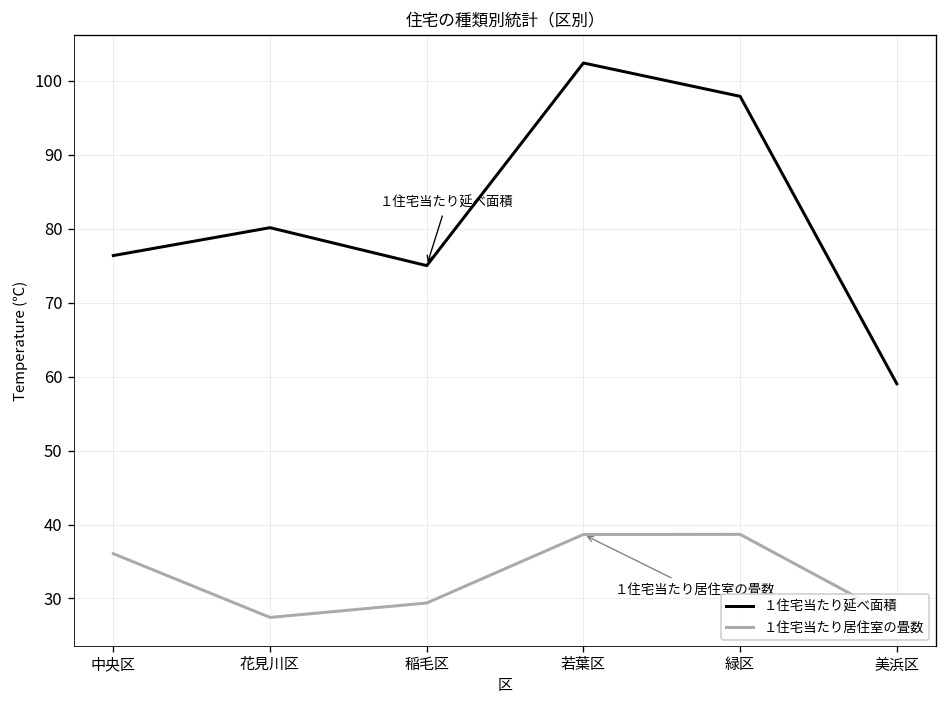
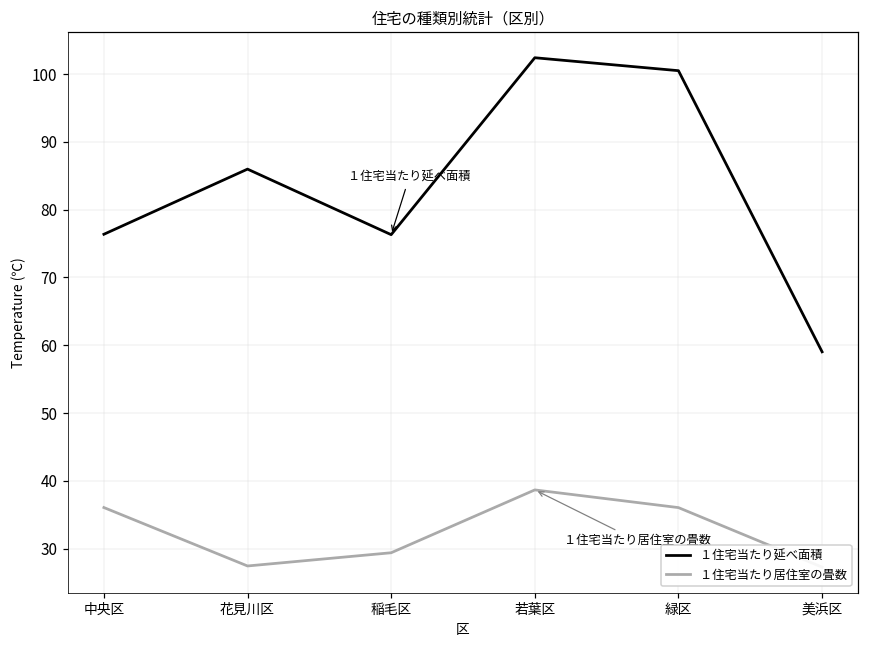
  {
    "１住宅当たり延べ面積": {
      "中央区": 76,
-     "花見川区": 80,
-     "稲毛区": 75,
+     "花見川区": 86,
+     "稲毛区": 76,
      "若葉区": 102,
-     "緑区": 98,
+     "緑区": 101,
      "美浜区": 59
    },
    "１住宅当たり居住室の畳数": {
      "中央区": 36,
      "花見川区": 27,
      "稲毛区": 29,
      "若葉区": 39,
-     "緑区": 39
+     "緑区": 36
    }
  }
